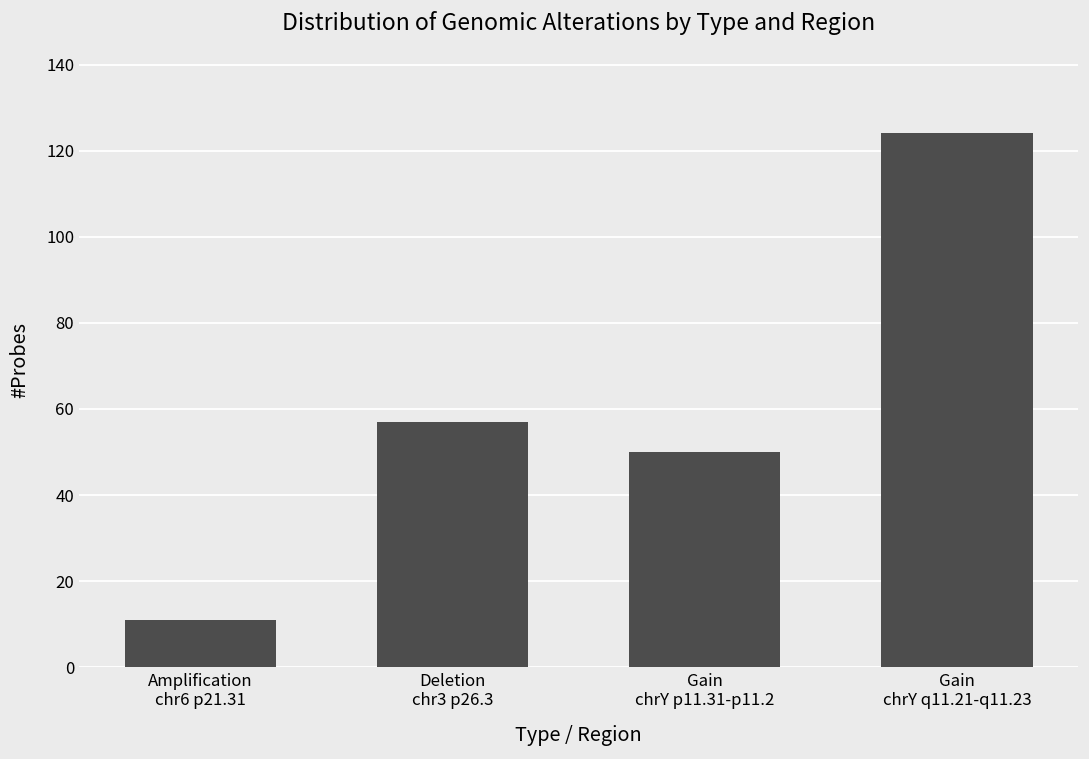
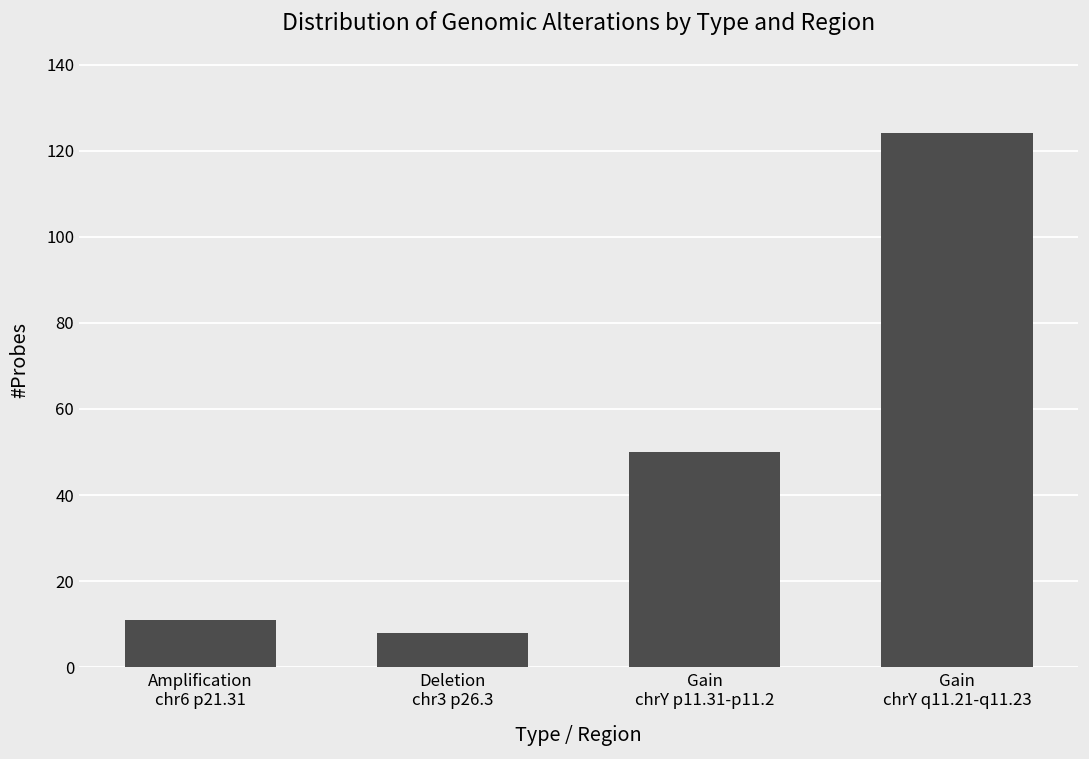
  {
    "Amplification chr6 p21.31": 11,
-   "Deletion chr3 p26.3": 57,
+   "Deletion chr3 p26.3": 8,
    "Gain chrY p11.31-p11.2": 50,
    "Gain chrY q11.21-q11.23": 124
  }
